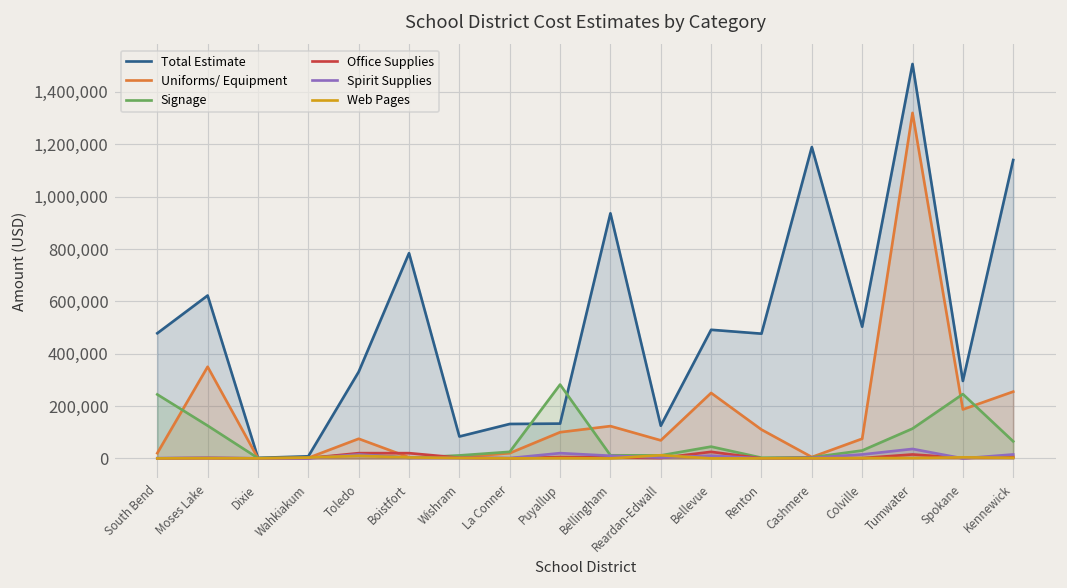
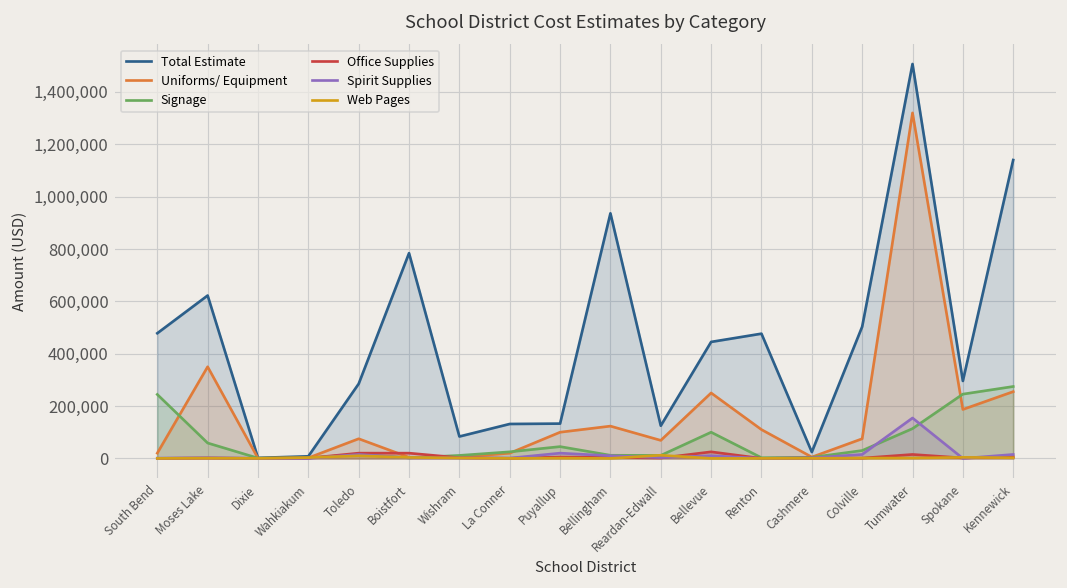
  {
    "Total Estimate": {
      "South Bend": "480,000",
      "Moses Lake": "620,000",
-     "Toledo": "330,000",
+     "Toledo": "290,000",
      "Boistfort": "780,000",
      "Wishram": "80,000",
      "La Conner": "130,000",
      "Puyallup": "130,000",
      "Bellingham": "940,000",
      "Reardan-Edwall": "120,000",
-     "Bellevue": "490,000",
+     "Bellevue": "450,000",
      "Renton": "480,000",
-     "Cashmere": "1,190,000",
+     "Cashmere": "20,000",
      "Colville": "500,000",
      "Tumwater": "1,510,000",
      "Spokane": "300,000",
      "Kennewick": "1,140,000"
    },
    "Signage": {
      "South Bend": "240,000",
-     "Moses Lake": "130,000",
-     "Puyallup": "280,000",
-     "Bellevue": "40,000",
+     "Moses Lake": "60,000",
+     "Puyallup": "50,000",
+     "Bellevue": "100,000",
      "Colville": "30,000",
      "Tumwater": "110,000",
      "Spokane": "250,000",
-     "Kennewick": "70,000"
+     "Kennewick": "270,000"
    },
    "Office Supplies": {
      "Boistfort": "20,000",
      "Bellevue": "30,000",
      "Tumwater": "20,000"
    },
    "Spirit Supplies": {
      "Puyallup": "20,000",
      "Colville": "20,000",
-     "Tumwater": "40,000"
+     "Tumwater": "150,000"
    }
  }
